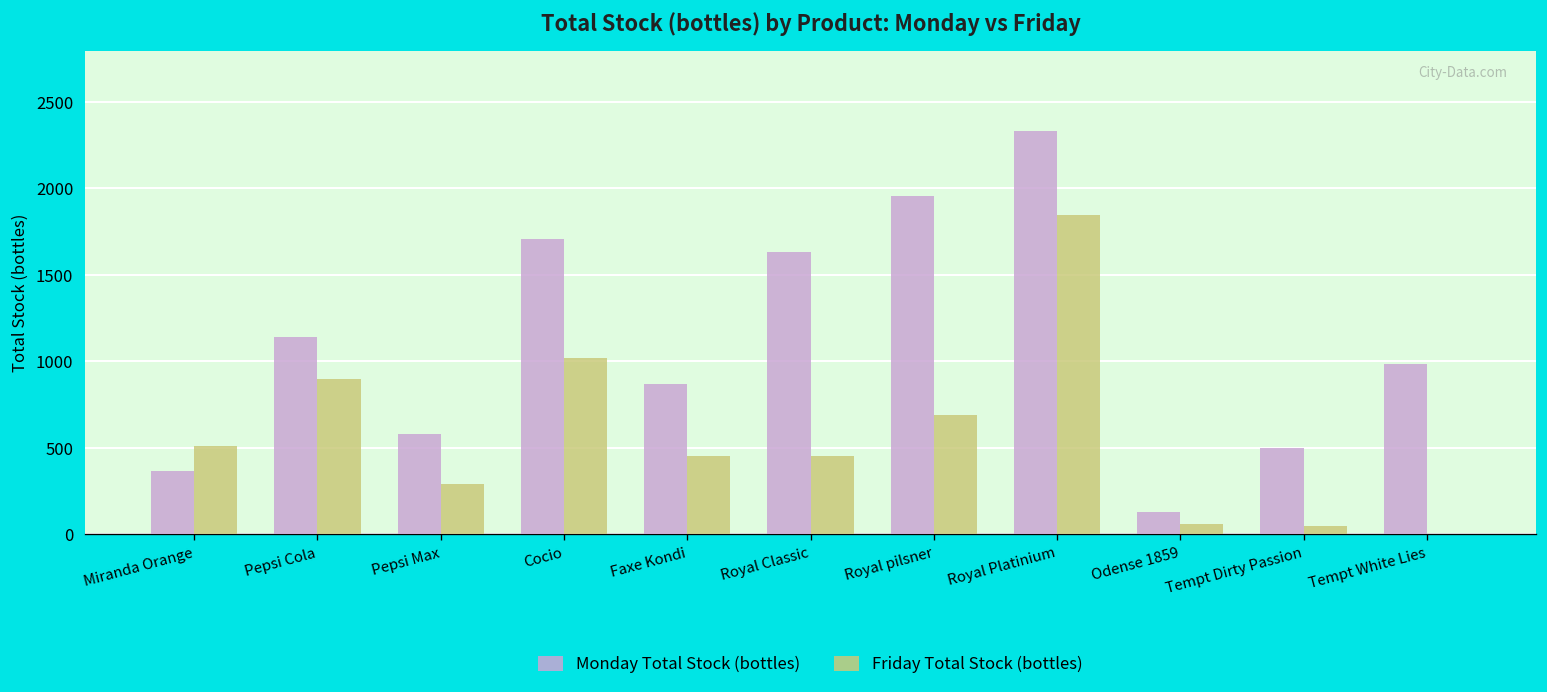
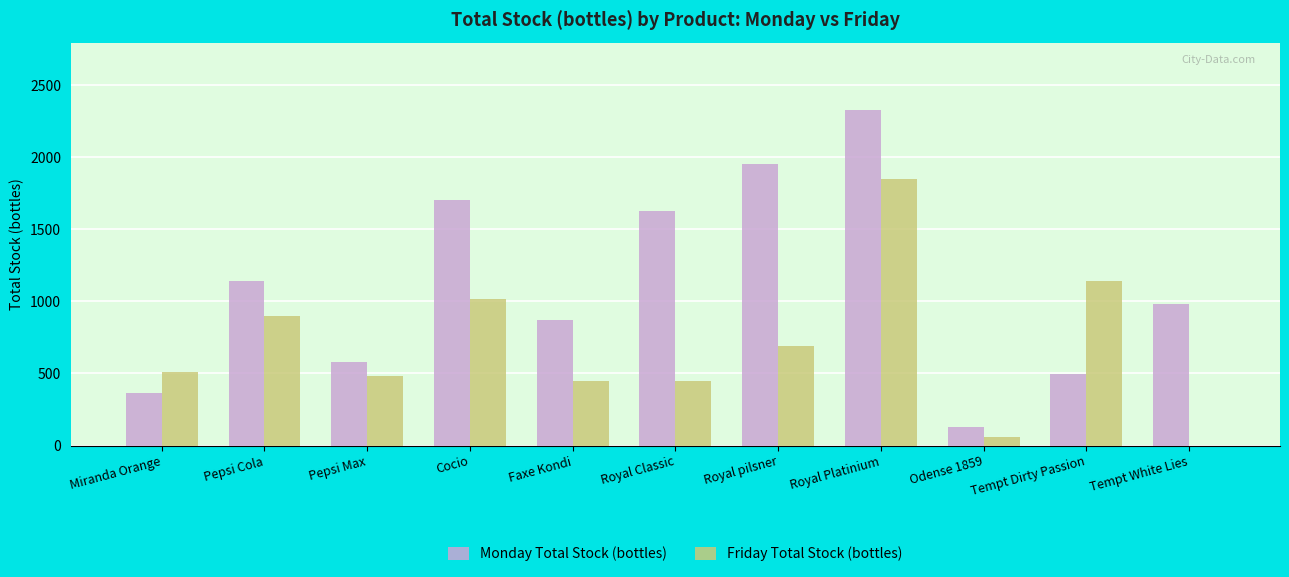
  {
    "Monday Total Stock (bottles)": {
      "Miranda Orange": 370,
      "Pepsi Cola": 1140,
      "Pepsi Max": 580,
      "Cocio": 1710,
      "Faxe Kondi": 870,
      "Royal Classic": 1630,
      "Royal pilsner": 1950,
      "Royal Platinium": 2330,
      "Odense 1859": 130,
      "Tempt Dirty Passion": 500,
      "Tempt White Lies": 980
    },
    "Friday Total Stock (bottles)": {
      "Miranda Orange": 510,
      "Pepsi Cola": 900,
-     "Pepsi Max": 290,
+     "Pepsi Max": 480,
      "Cocio": 1020,
      "Faxe Kondi": 450,
      "Royal Classic": 450,
      "Royal pilsner": 690,
      "Royal Platinium": 1850,
      "Odense 1859": 60,
-     "Tempt Dirty Passion": 50,
+     "Tempt Dirty Passion": 1140,
      "Tempt White Lies": 0
    }
  }
